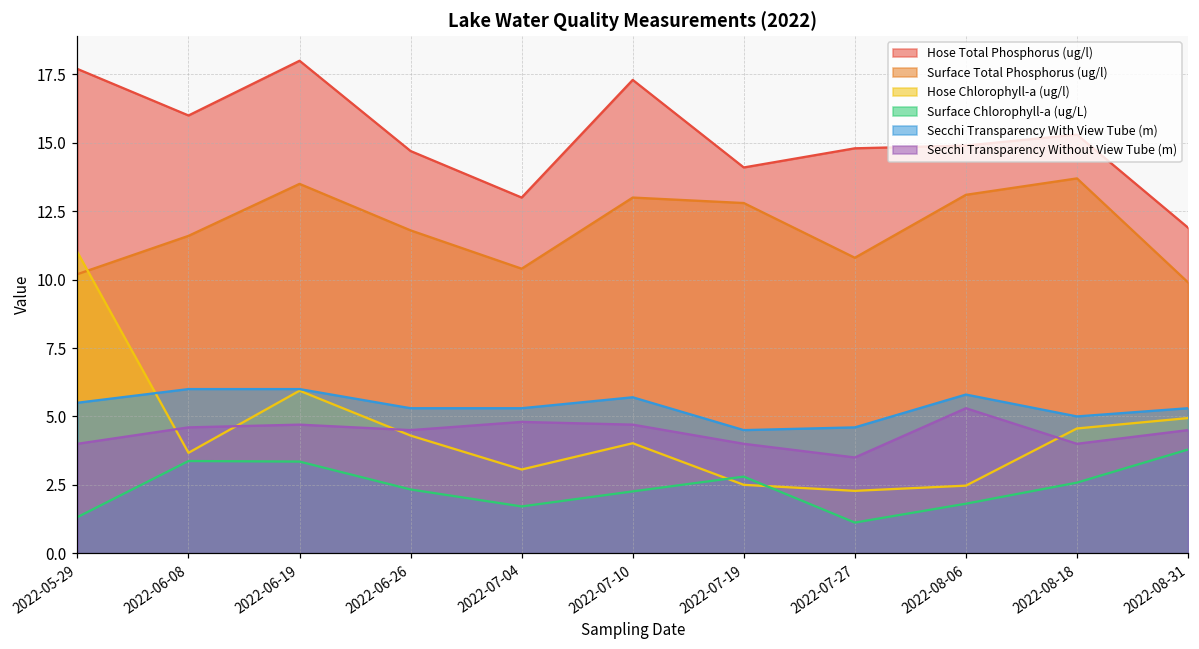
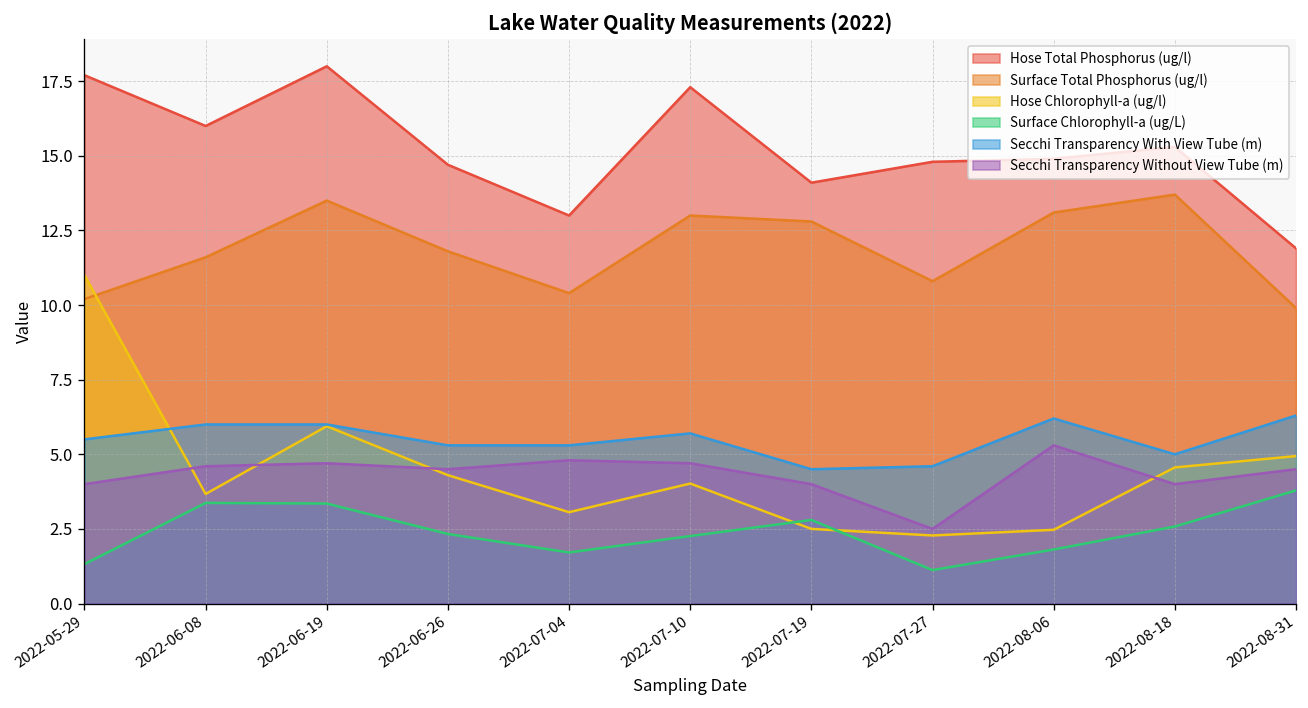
  {
    "Surface Chlorophyll-a (ug/L)": {
      "2022-05-29": 1.3,
      "2022-06-08": 3.4,
      "2022-06-19": 3.4,
      "2022-06-26": 2.3,
      "2022-07-04": 1.7,
      "2022-07-10": 2.3,
      "2022-07-19": 2.8,
      "2022-07-27": 1.1,
      "2022-08-06": 1.8,
      "2022-08-18": 2.6,
      "2022-08-31": 3.8
    },
    "Secchi Transparency With View Tube (m)": {
      "2022-05-29": 5.5,
      "2022-06-08": 6.0,
      "2022-06-26": 5.3,
      "2022-07-04": 5.3,
      "2022-07-10": 5.7,
      "2022-07-19": 4.5,
      "2022-07-27": 4.6,
-     "2022-08-06": 5.8,
+     "2022-08-06": 6.2,
      "2022-08-18": 5.0,
-     "2022-08-31": 5.3
+     "2022-08-31": 6.3
    },
    "Secchi Transparency Without View Tube (m)": {
      "2022-05-29": 4.0,
      "2022-06-08": 4.6,
      "2022-06-19": 4.7,
      "2022-06-26": 4.5,
      "2022-07-04": 4.8,
      "2022-07-10": 4.7,
      "2022-07-19": 4.0,
-     "2022-07-27": 3.5,
+     "2022-07-27": 2.5,
      "2022-08-06": 5.3,
      "2022-08-18": 4.0,
      "2022-08-31": 4.5
    }
  }
